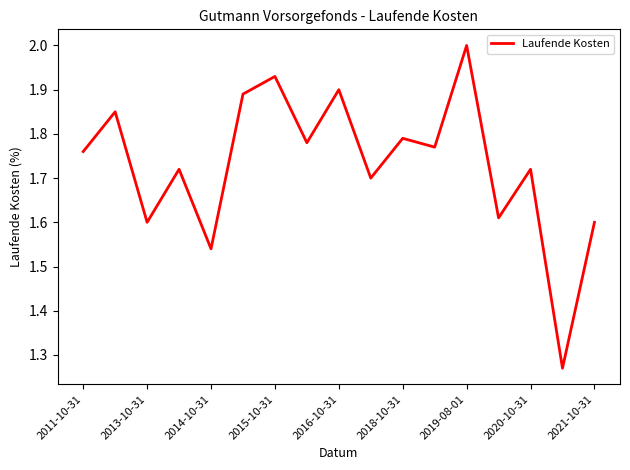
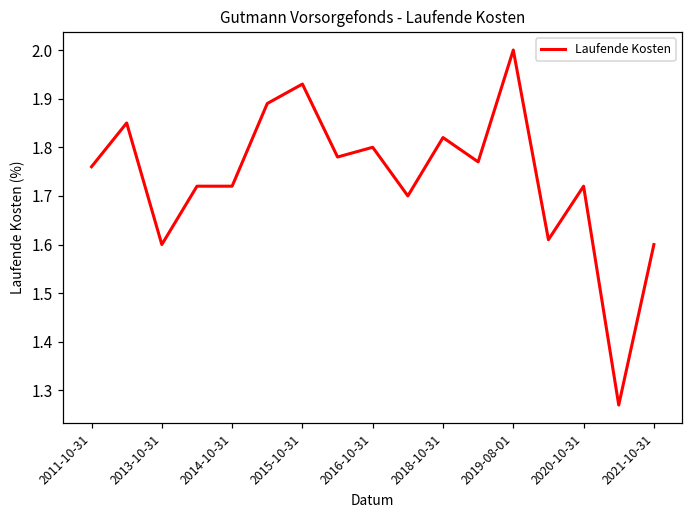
  {
    "2011-10-31": 1.76,
    "2013-10-31": 1.60,
-   "2014-10-31": 1.54,
+   "2014-10-31": 1.72,
    "2015-10-31": 1.93,
-   "2016-10-31": 1.9,
-   "2018-10-31": 1.79,
+   "2016-10-31": 1.8,
+   "2018-10-31": 1.82,
    "2019-08-01": 2.00,
    "2020-10-31": 1.72,
    "2021-10-31": 1.60
  }
